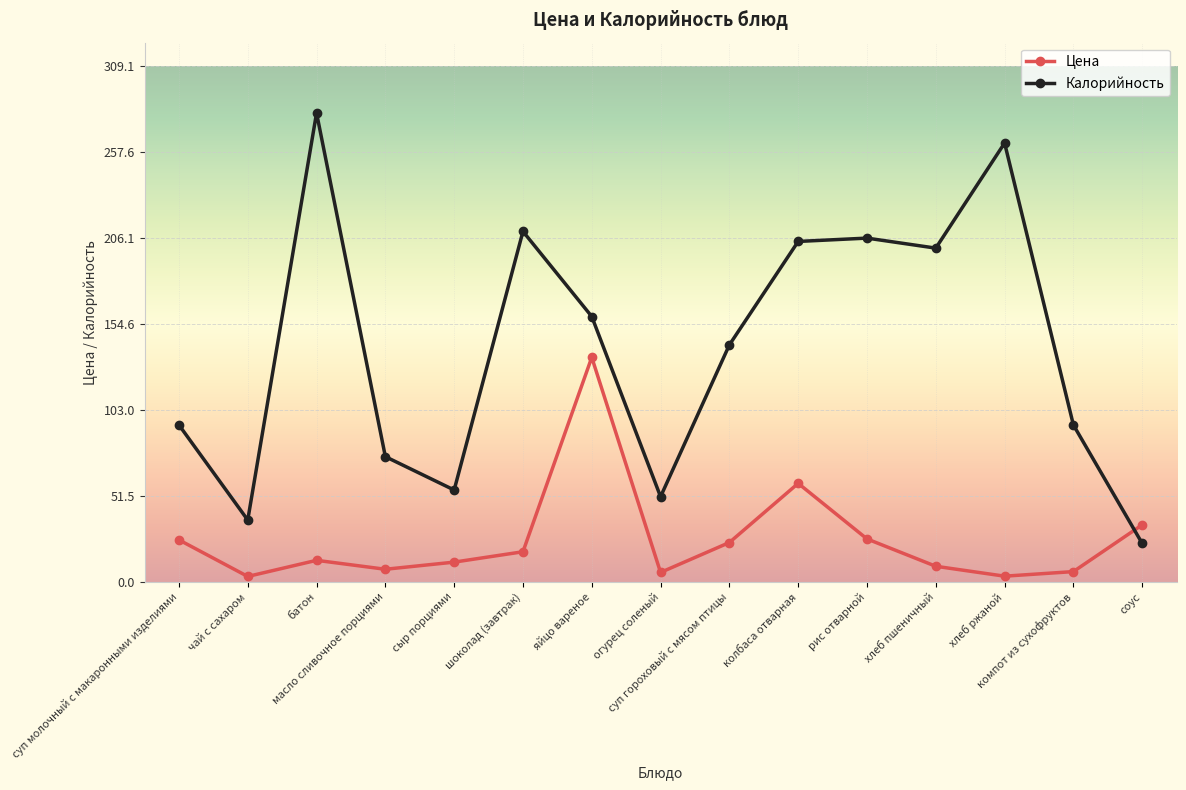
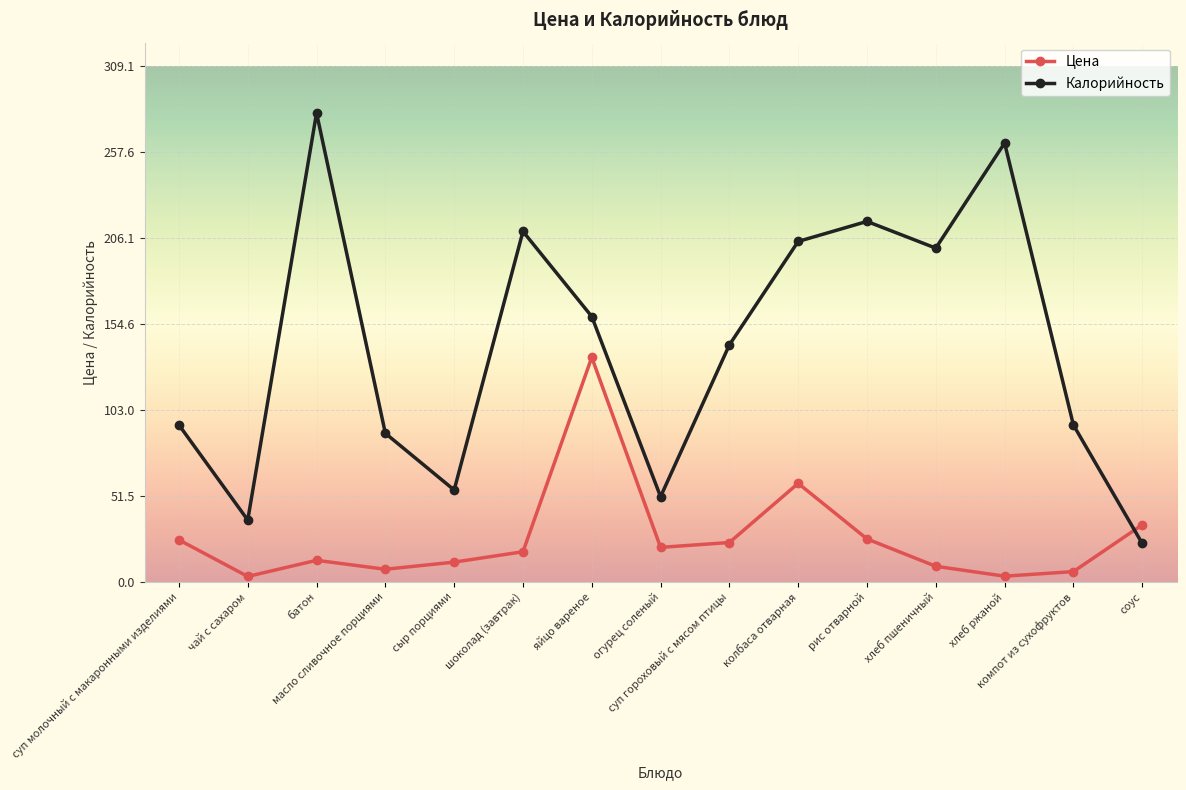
  {
    "Цена": {
      "суп молочный с макаронными изделиями": 25,
      "чай с сахаром": 3,
      "батон": 13,
      "масло сливочное порциями": 8,
      "сыр порциями": 12,
      "шоколад (завтрак)": 18,
      "яйцо вареное": 135,
-     "огурец соленый": 6,
+     "огурец соленый": 21,
      "суп гороховый с мясом птицы": 24,
      "колбаса отварная": 59,
      "рис отварной": 26,
      "хлеб пшеничный": 9,
      "хлеб ржаной": 3,
      "компот из сухофруктов": 6,
      "соус": 34
    },
    "Калорийность": {
      "суп молочный с макаронными изделиями": 94,
      "чай с сахаром": 37,
      "батон": 281,
-     "масло сливочное порциями": 75,
+     "масло сливочное порциями": 89,
      "сыр порциями": 55,
      "шоколад (завтрак)": 210,
      "яйцо вареное": 159,
      "огурец соленый": 51,
      "суп гороховый с мясом птицы": 142,
      "колбаса отварная": 204,
-     "рис отварной": 206,
+     "рис отварной": 216,
      "хлеб пшеничный": 200,
      "хлеб ржаной": 263,
      "компот из сухофруктов": 94,
      "соус": 23
    }
  }
